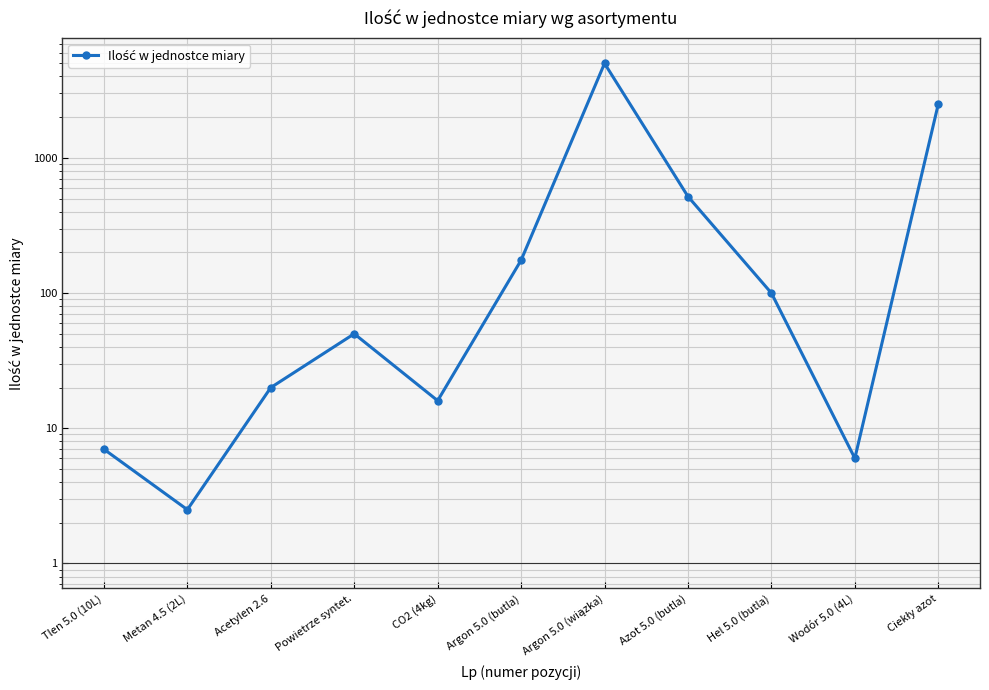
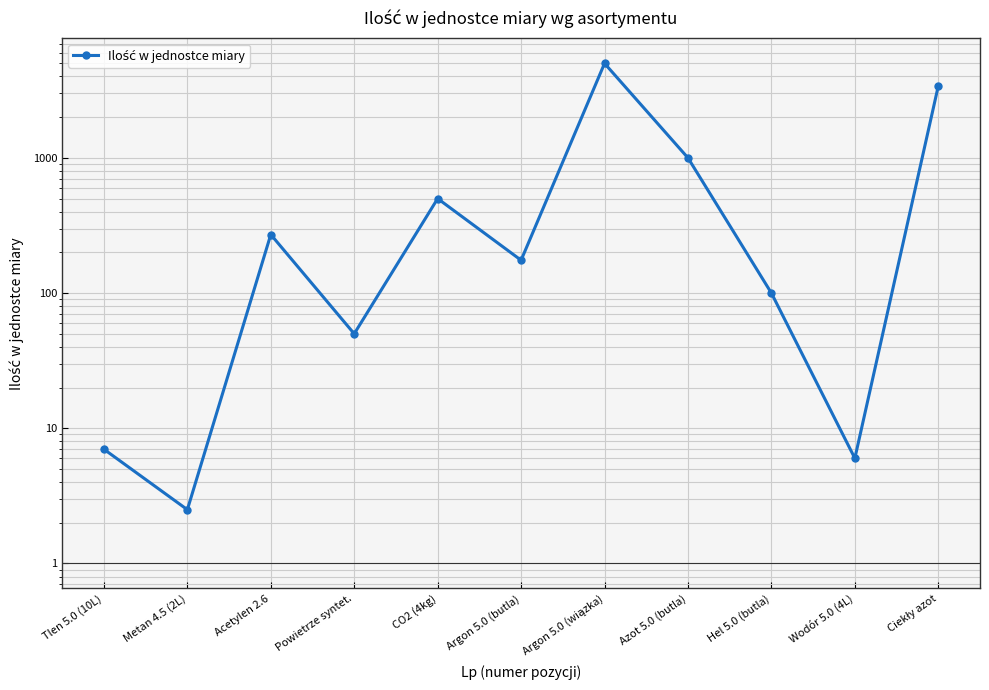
  {
    "Tlen 5.0 (10L)": 7,
    "Metan 4.5 (2L)": 2.5,
-   "Acetylen 2.6": 20,
+   "Acetylen 2.6": 270,
    "Powietrze syntet.": 50,
-   "CO2 (4kg)": 16,
+   "CO2 (4kg)": 500,
    "Argon 5.0 (butla)": 180,
    "Argon 5.0 (wiązka)": 5000,
-   "Azot 5.0 (butla)": 520,
+   "Azot 5.0 (butla)": 1000,
    "Hel 5.0 (butla)": 100,
    "Wodór 5.0 (4L)": 6,
-   "Ciekły azot": 2500
+   "Ciekły azot": 3400
  }
